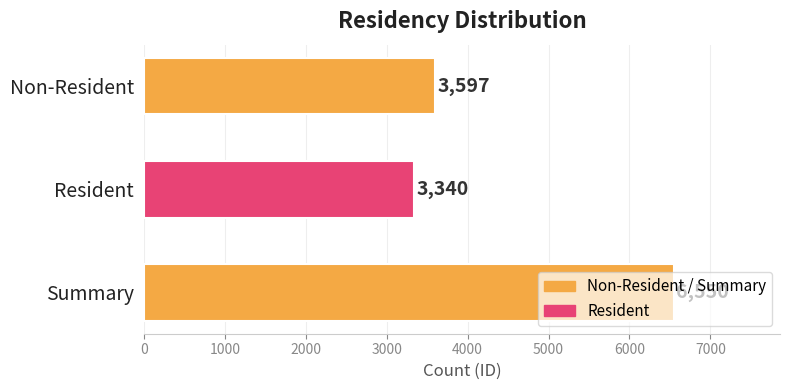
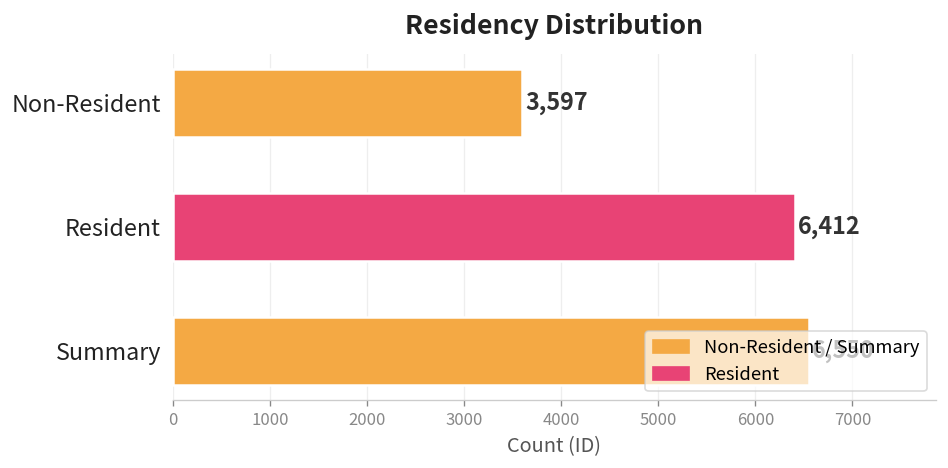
  {
    "Non-Resident": "3,597",
-   "Resident": "3,340"
+   "Resident": "6,412"
  }
